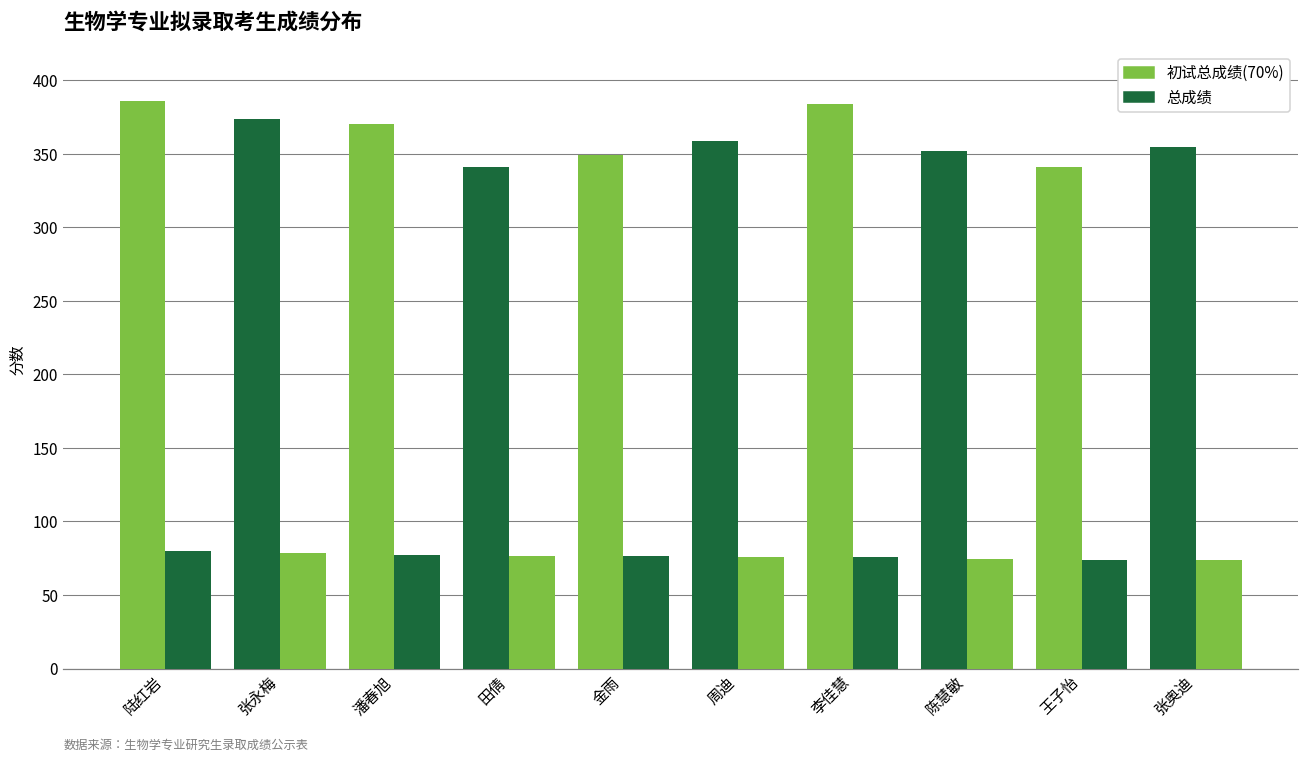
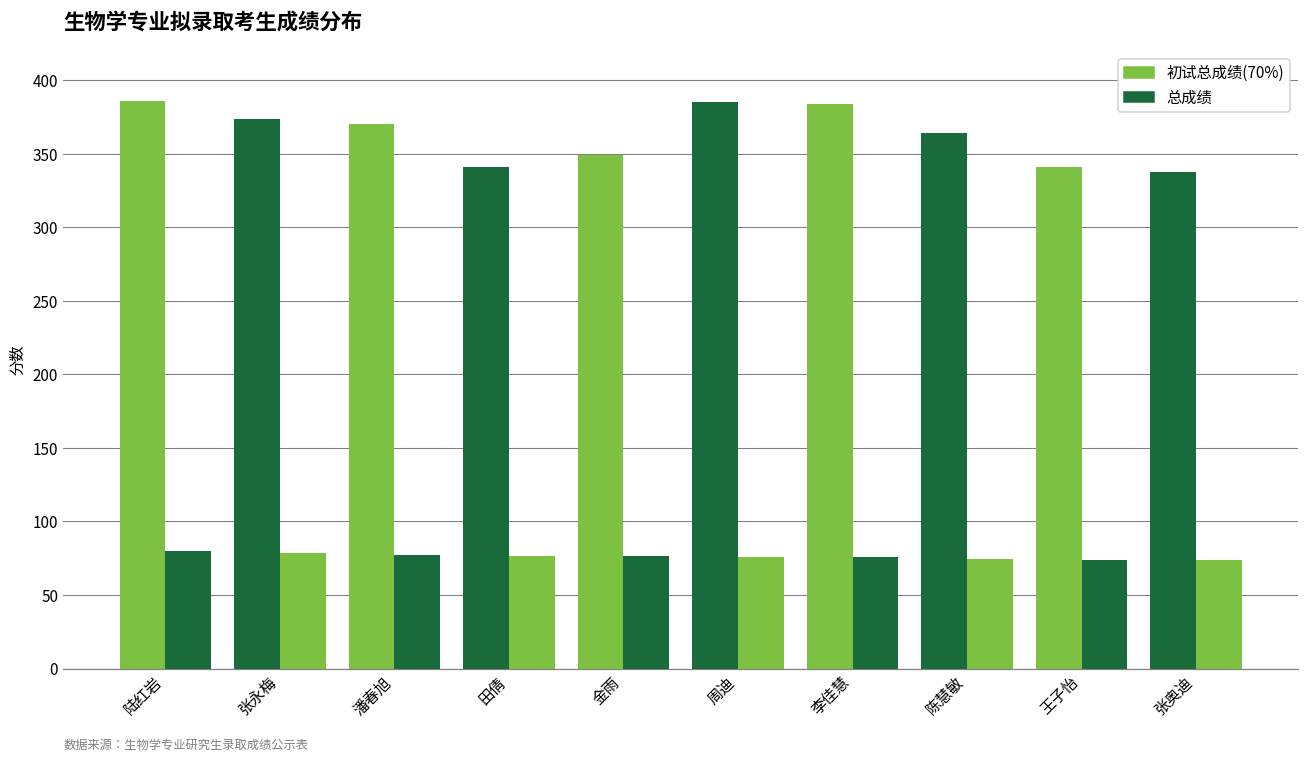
  {
    "初试总成绩(70%)": {
      "陆红岩": 386,
      "张永梅": 374,
      "潘春旭": 370,
      "田倩": 341,
      "金雨": 349,
-     "周迪": 359,
+     "周迪": 385,
      "李佳慧": 384,
-     "陈慧敏": 352,
+     "陈慧敏": 364,
      "王子怡": 341,
-     "张奥迪": 355
+     "张奥迪": 338
    }
  }
